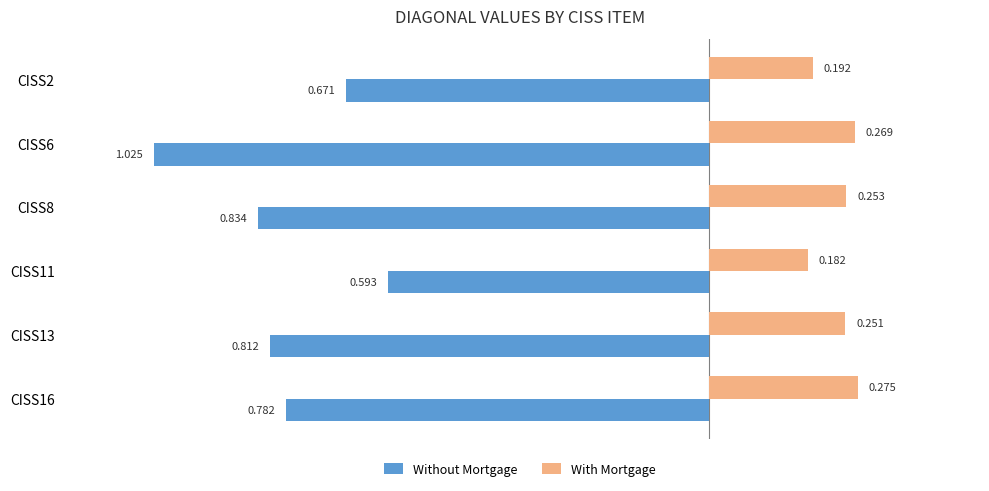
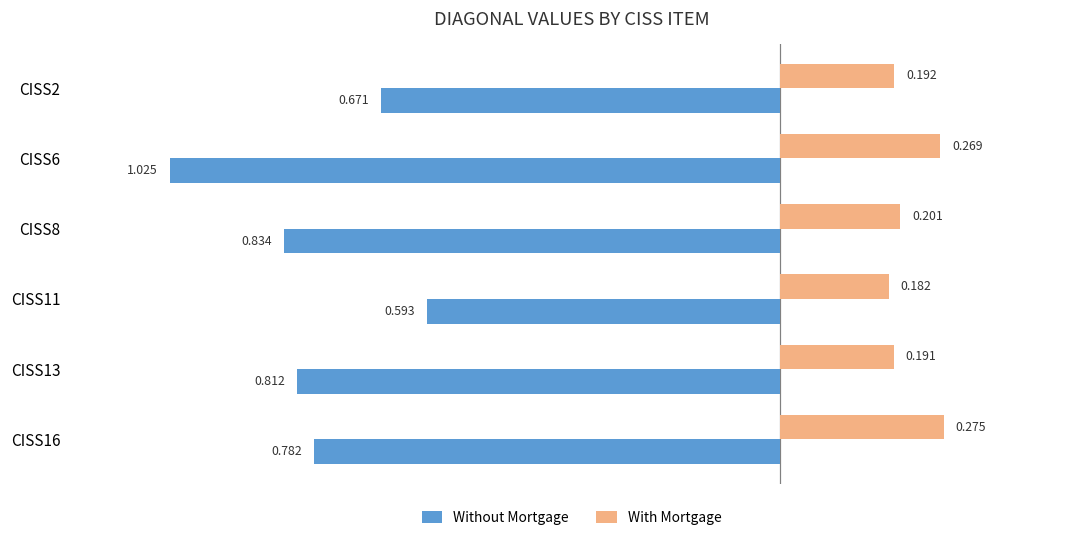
  {
    "With Mortgage": {
      "CISS2": 0.192,
      "CISS6": 0.269,
-     "CISS8": 0.253,
+     "CISS8": 0.201,
      "CISS11": 0.182,
-     "CISS13": 0.251,
+     "CISS13": 0.191,
      "CISS16": 0.275
    }
  }
